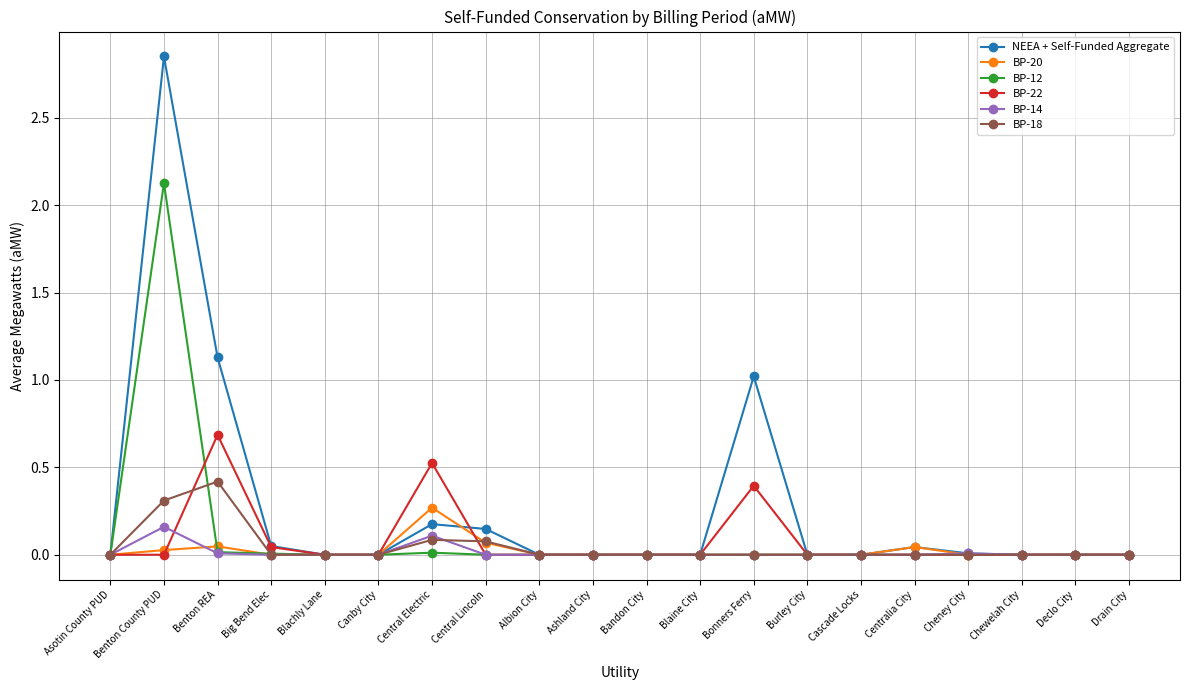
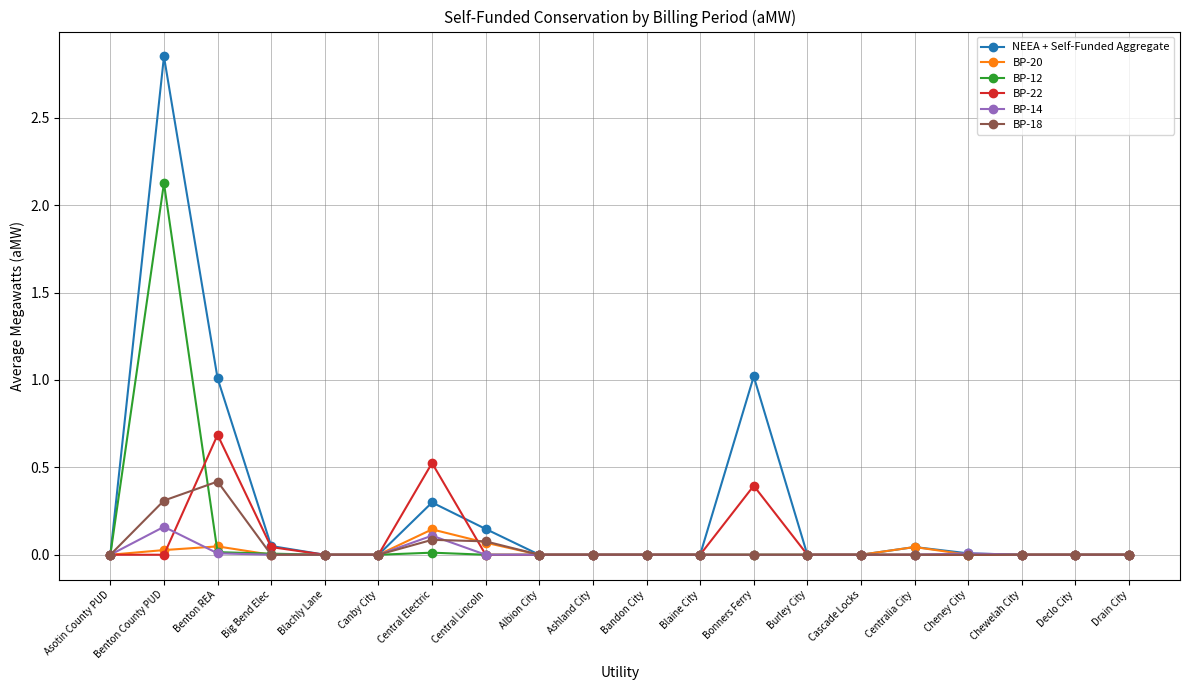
  {
    "NEEA + Self-Funded Aggregate": {
      "Benton County PUD": 2.85,
-     "Benton REA": 1.13,
-     "Central Electric": 0.18,
+     "Benton REA": 1.01,
+     "Central Electric": 0.30,
      "Central Lincoln": 0.15,
      "Bonners Ferry": 1.02
    },
    "BP-20": {
      "Benton County PUD": 0.03,
      "Benton REA": 0.05,
-     "Central Electric": 0.27
+     "Central Electric": 0.15
    },
    "BP-12": {
      "Benton County PUD": 2.13,
      "Central Electric": 0.01
    },
    "BP-22": {
      "Benton County PUD": 0.00,
      "Benton REA": 0.69,
      "Central Electric": 0.52,
      "Bonners Ferry": 0.39
    },
    "BP-14": {
      "Benton County PUD": 0.16,
      "Central Electric": 0.11
    },
    "BP-18": {
      "Benton County PUD": 0.31,
      "Benton REA": 0.42,
      "Central Electric": 0.09
    }
  }
